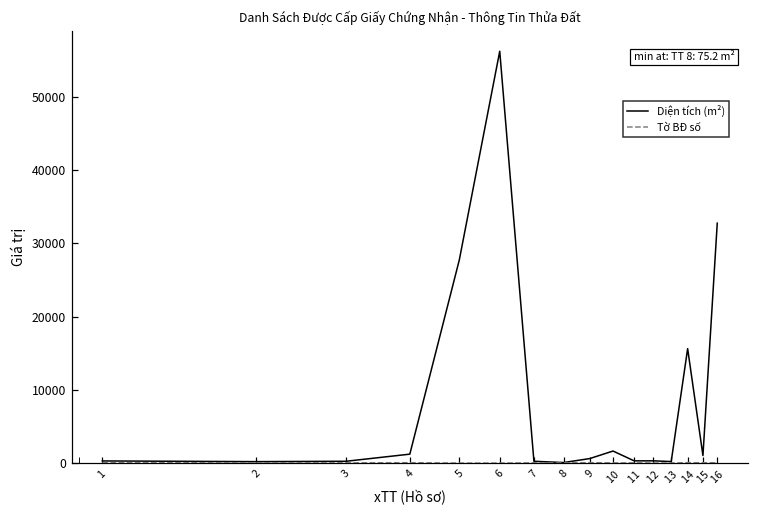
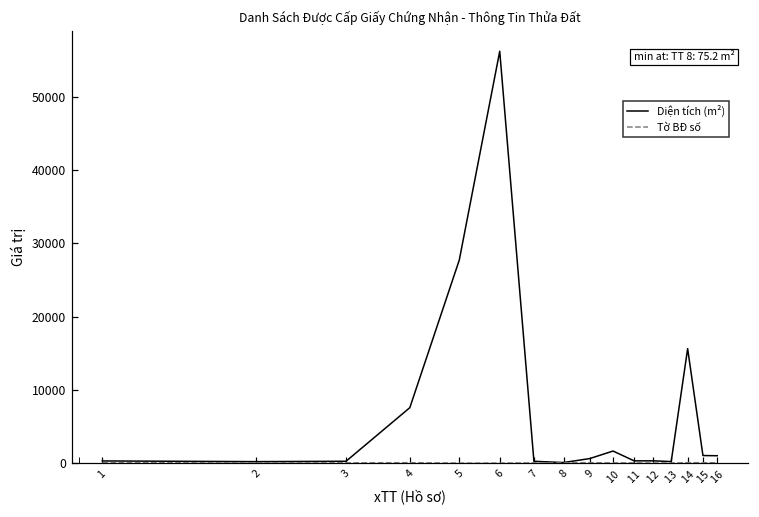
  {
    "Diện tích (m²)": {
-     "4": 1000,
+     "4": 8000,
      "5": 28000,
      "6": 56000,
      "9": 1000,
      "10": 2000,
      "14": 16000,
      "15": 1000,
-     "16": 33000
+     "16": 1000
    },
    "Tờ BĐ số": {
      "4": 0,
      "5": 0,
      "6": 0,
      "9": 0,
      "10": 0,
      "14": 0,
      "15": 0,
      "16": 0
    }
  }
